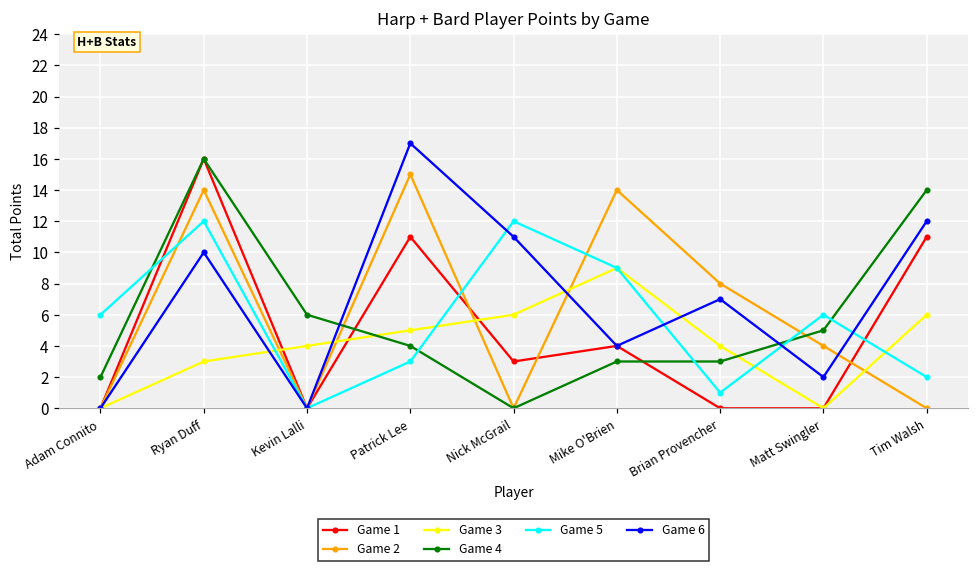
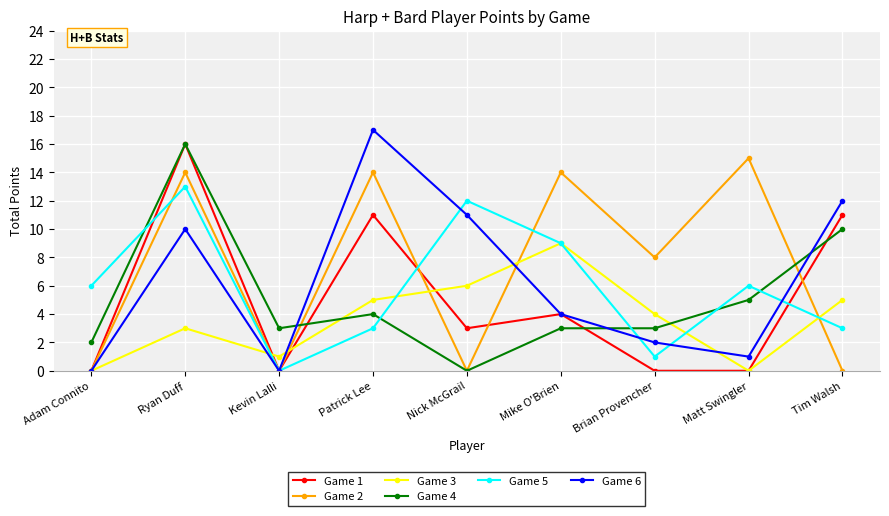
  {
    "Game 1": {
      "Patrick Lee": 11,
      "Nick McGrail": 3,
      "Brian Provencher": 0,
      "Tim Walsh": 11
    },
    "Game 2": {
      "Ryan Duff": 14,
-     "Patrick Lee": 15,
+     "Patrick Lee": 14,
      "Mike O'Brien": 14,
      "Brian Provencher": 8,
-     "Matt Swingler": 4,
+     "Matt Swingler": 15,
      "Tim Walsh": 0
    },
    "Game 3": {
      "Ryan Duff": 3,
-     "Kevin Lalli": 4,
+     "Kevin Lalli": 1,
      "Patrick Lee": 5,
      "Nick McGrail": 6,
      "Brian Provencher": 4,
-     "Tim Walsh": 6
+     "Tim Walsh": 5
    },
    "Game 4": {
      "Adam Connito": 2,
-     "Kevin Lalli": 6,
+     "Kevin Lalli": 3,
      "Patrick Lee": 4,
      "Mike O'Brien": 3,
      "Brian Provencher": 3,
      "Matt Swingler": 5,
-     "Tim Walsh": 14
+     "Tim Walsh": 10
    },
    "Game 5": {
      "Adam Connito": 6,
-     "Ryan Duff": 12,
+     "Ryan Duff": 13,
      "Patrick Lee": 3,
      "Nick McGrail": 12,
      "Brian Provencher": 1,
      "Matt Swingler": 6,
-     "Tim Walsh": 2
+     "Tim Walsh": 3
    },
    "Game 6": {
      "Ryan Duff": 10,
      "Patrick Lee": 17,
      "Nick McGrail": 11,
-     "Brian Provencher": 7,
-     "Matt Swingler": 2,
+     "Brian Provencher": 2,
+     "Matt Swingler": 1,
      "Tim Walsh": 12
    }
  }
